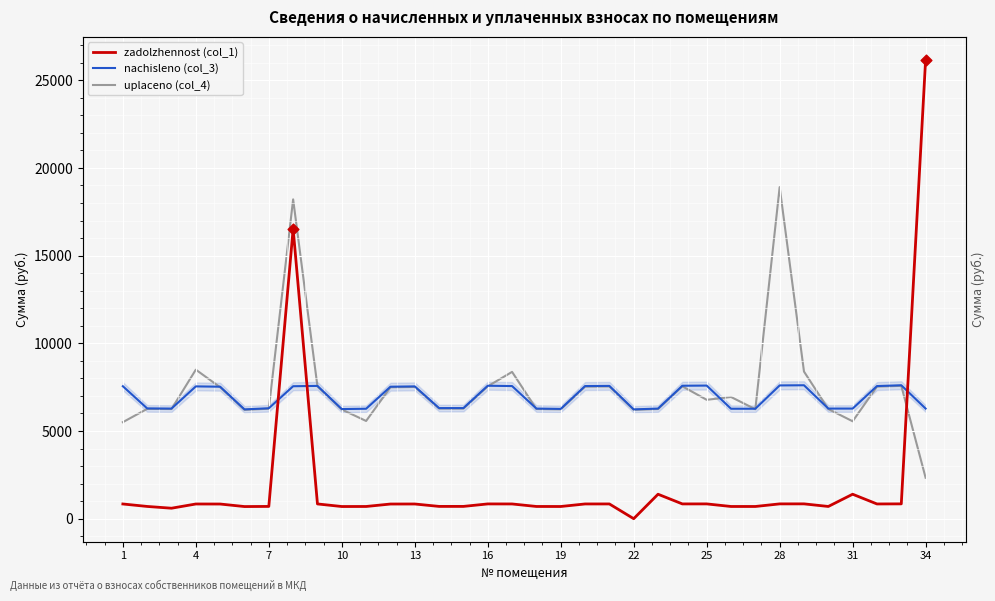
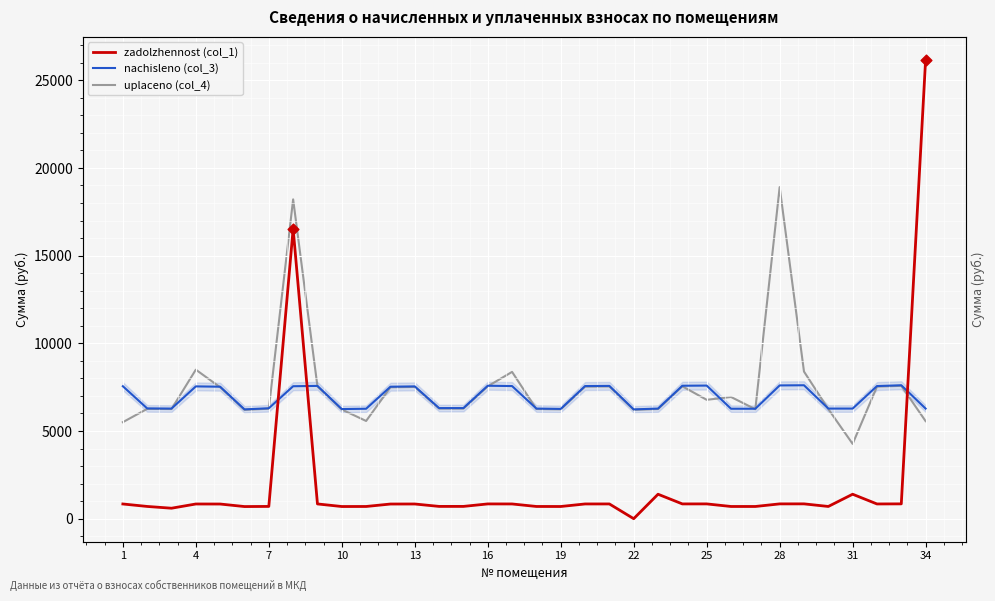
  {
    "uplaceno (col_4)": {
      "1": 5500,
      "4": 8500,
      "25": 6800,
      "28": 18900,
-     "31": 5600,
-     "34": 2300
+     "31": 4300,
+     "34": 5600
    }
  }
